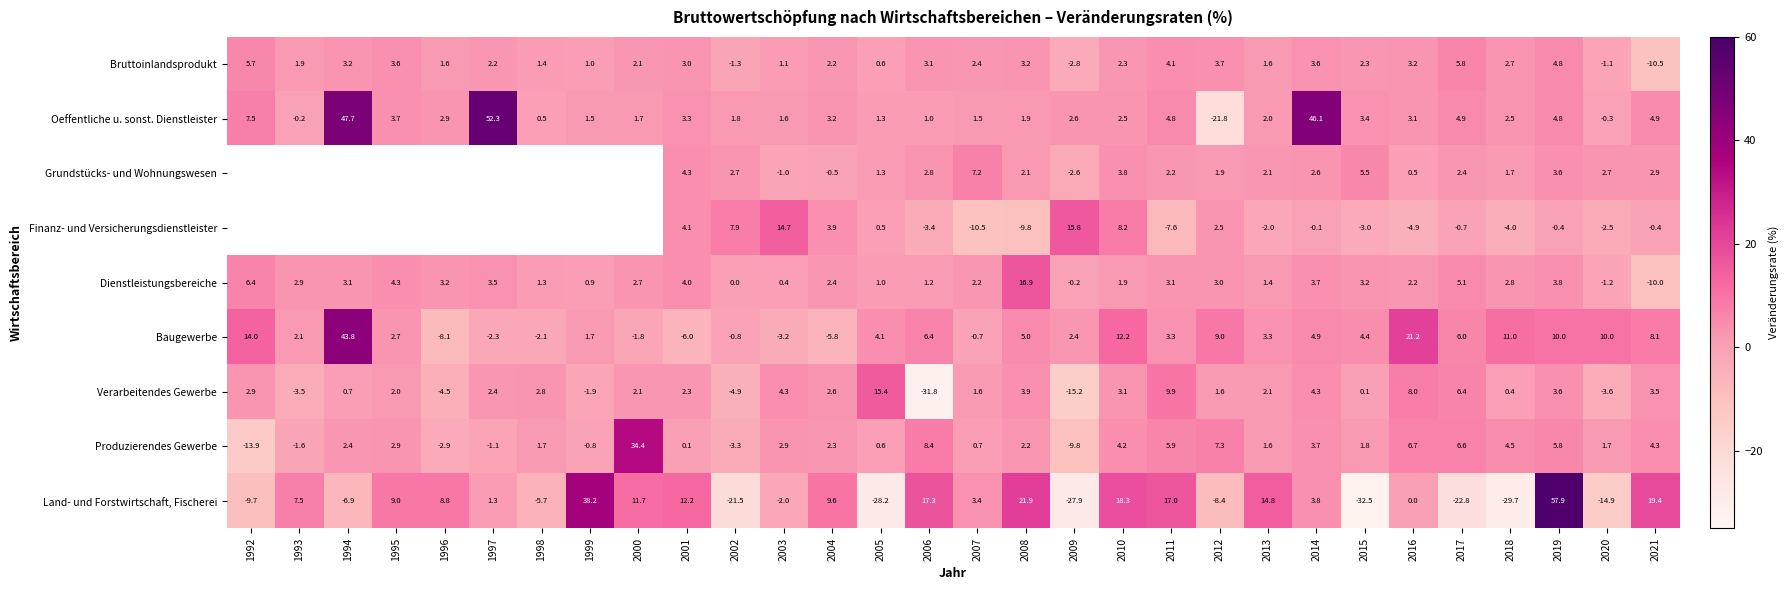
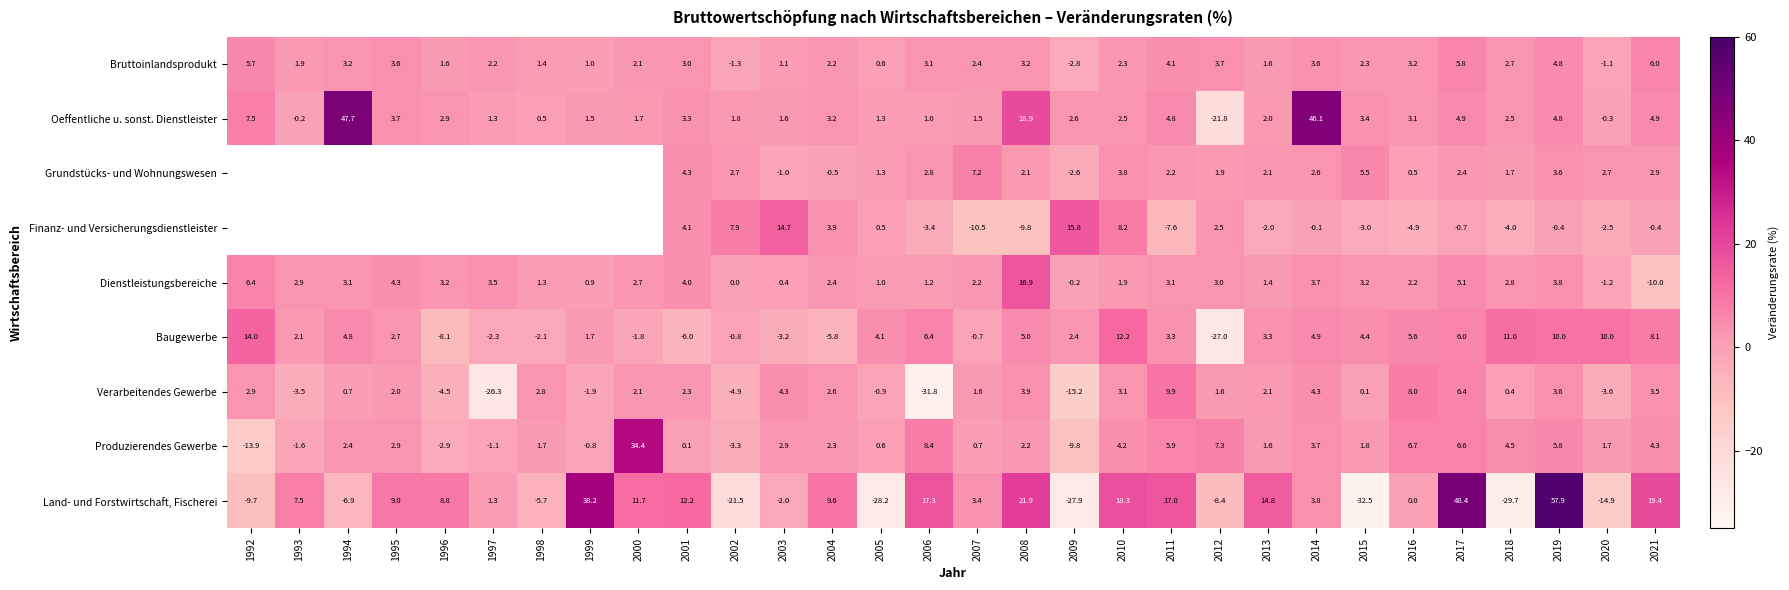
  {
    "Bruttoinlandsprodukt": {
      "1992": 5.7,
      "1993": 1.9,
      "1994": 3.2,
      "1995": 3.6,
      "1996": 1.6,
      "1997": 2.2,
      "1998": 1.4,
      "1999": 1.0,
      "2000": 2.1,
      "2001": 3.0,
      "2002": -1.3,
      "2003": 1.1,
      "2004": 2.2,
      "2005": 0.6,
      "2006": 3.1,
      "2007": 2.4,
      "2008": 3.2,
      "2009": -2.8,
      "2010": 2.3,
      "2011": 4.1,
      "2012": 3.7,
      "2013": 1.6,
      "2014": 3.6,
      "2015": 2.3,
      "2016": 3.2,
      "2017": 5.8,
      "2018": 2.7,
      "2019": 4.8,
      "2020": -1.1,
-     "2021": -10.5
+     "2021": 6.0
    },
    "Oeffentliche u. sonst. Dienstleister": {
      "1992": 7.5,
      "1993": -0.2,
      "1994": 47.7,
      "1995": 3.7,
      "1996": 2.9,
-     "1997": 52.3,
+     "1997": 1.3,
      "1998": 0.5,
      "1999": 1.5,
      "2000": 1.7,
      "2001": 3.3,
      "2002": 1.8,
      "2003": 1.6,
      "2004": 3.2,
      "2005": 1.3,
      "2006": 1.0,
      "2007": 1.5,
-     "2008": 1.9,
+     "2008": 18.9,
      "2009": 2.6,
      "2010": 2.5,
      "2011": 4.8,
      "2012": -21.8,
      "2013": 2.0,
      "2014": 46.1,
      "2015": 3.4,
      "2016": 3.1,
      "2017": 4.9,
      "2018": 2.5,
      "2019": 4.8,
      "2020": -0.3,
      "2021": 4.9
    },
    "Baugewerbe": {
      "1992": 14.0,
      "1993": 2.1,
-     "1994": 43.8,
+     "1994": 4.8,
      "1995": 2.7,
      "1996": -8.1,
      "1997": -2.3,
      "1998": -2.1,
      "1999": 1.7,
      "2000": -1.8,
      "2001": -6.0,
      "2002": -0.8,
      "2003": -3.2,
      "2004": -5.8,
      "2005": 4.1,
      "2006": 6.4,
      "2007": -0.7,
      "2008": 5.0,
      "2009": 2.4,
      "2010": 12.2,
      "2011": 3.3,
-     "2012": 9.0,
+     "2012": -27.0,
      "2013": 3.3,
      "2014": 4.9,
      "2015": 4.4,
-     "2016": 21.2,
+     "2016": 5.6,
      "2017": 6.0,
      "2018": 11.0,
      "2019": 10.0,
      "2020": 10.0,
      "2021": 8.1
    },
    "Verarbeitendes Gewerbe": {
      "1992": 2.9,
      "1993": -3.5,
      "1994": 0.7,
      "1995": 2.0,
      "1996": -4.5,
-     "1997": 2.4,
+     "1997": -26.3,
      "1998": 2.8,
      "1999": -1.9,
      "2000": 2.1,
      "2001": 2.3,
      "2002": -4.9,
      "2003": 4.3,
      "2004": 2.6,
-     "2005": 15.4,
+     "2005": -0.9,
      "2006": -31.8,
      "2007": 1.6,
      "2008": 3.9,
      "2009": -15.2,
      "2010": 3.1,
      "2011": 9.9,
      "2012": 1.6,
      "2013": 2.1,
      "2014": 4.3,
      "2015": 0.1,
      "2016": 8.0,
      "2017": 6.4,
      "2018": 0.4,
      "2019": 3.6,
      "2020": -3.6,
      "2021": 3.5
    },
    "Land- und Forstwirtschaft, Fischerei": {
      "1992": -9.7,
      "1993": 7.5,
      "1994": -6.9,
      "1995": 9.0,
      "1996": 8.8,
      "1997": 1.3,
      "1998": -5.7,
      "1999": 38.2,
      "2000": 11.7,
      "2001": 12.2,
      "2002": -21.5,
      "2003": -2.0,
      "2004": 9.6,
      "2005": -28.2,
      "2006": 17.3,
      "2007": 3.4,
      "2008": 21.9,
      "2009": -27.9,
      "2010": 18.3,
      "2011": 17.0,
      "2012": -8.4,
      "2013": 14.8,
      "2014": 3.8,
      "2015": -32.5,
      "2016": 0.0,
-     "2017": -22.8,
+     "2017": 48.4,
      "2018": -29.7,
      "2019": 57.9,
      "2020": -14.9,
      "2021": 19.4
    }
  }
